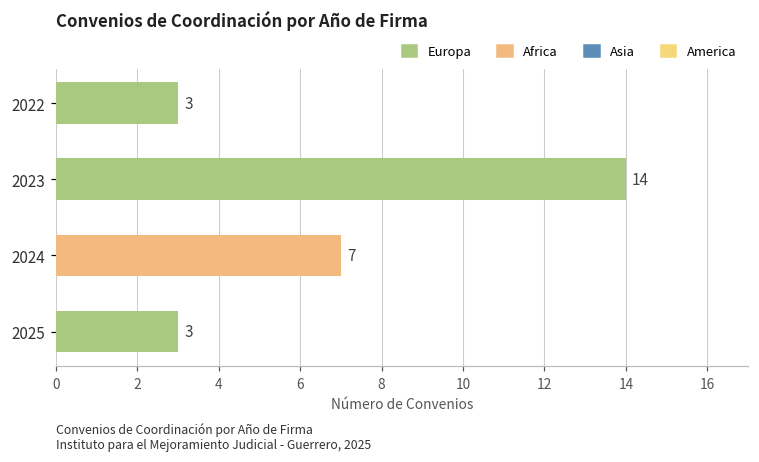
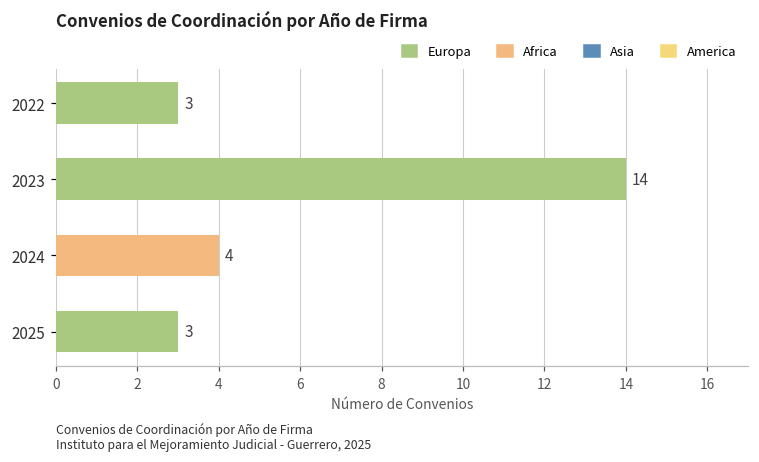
  {
    "2022": 3,
    "2023": 14,
-   "2024": 7,
+   "2024": 4,
    "2025": 3
  }
